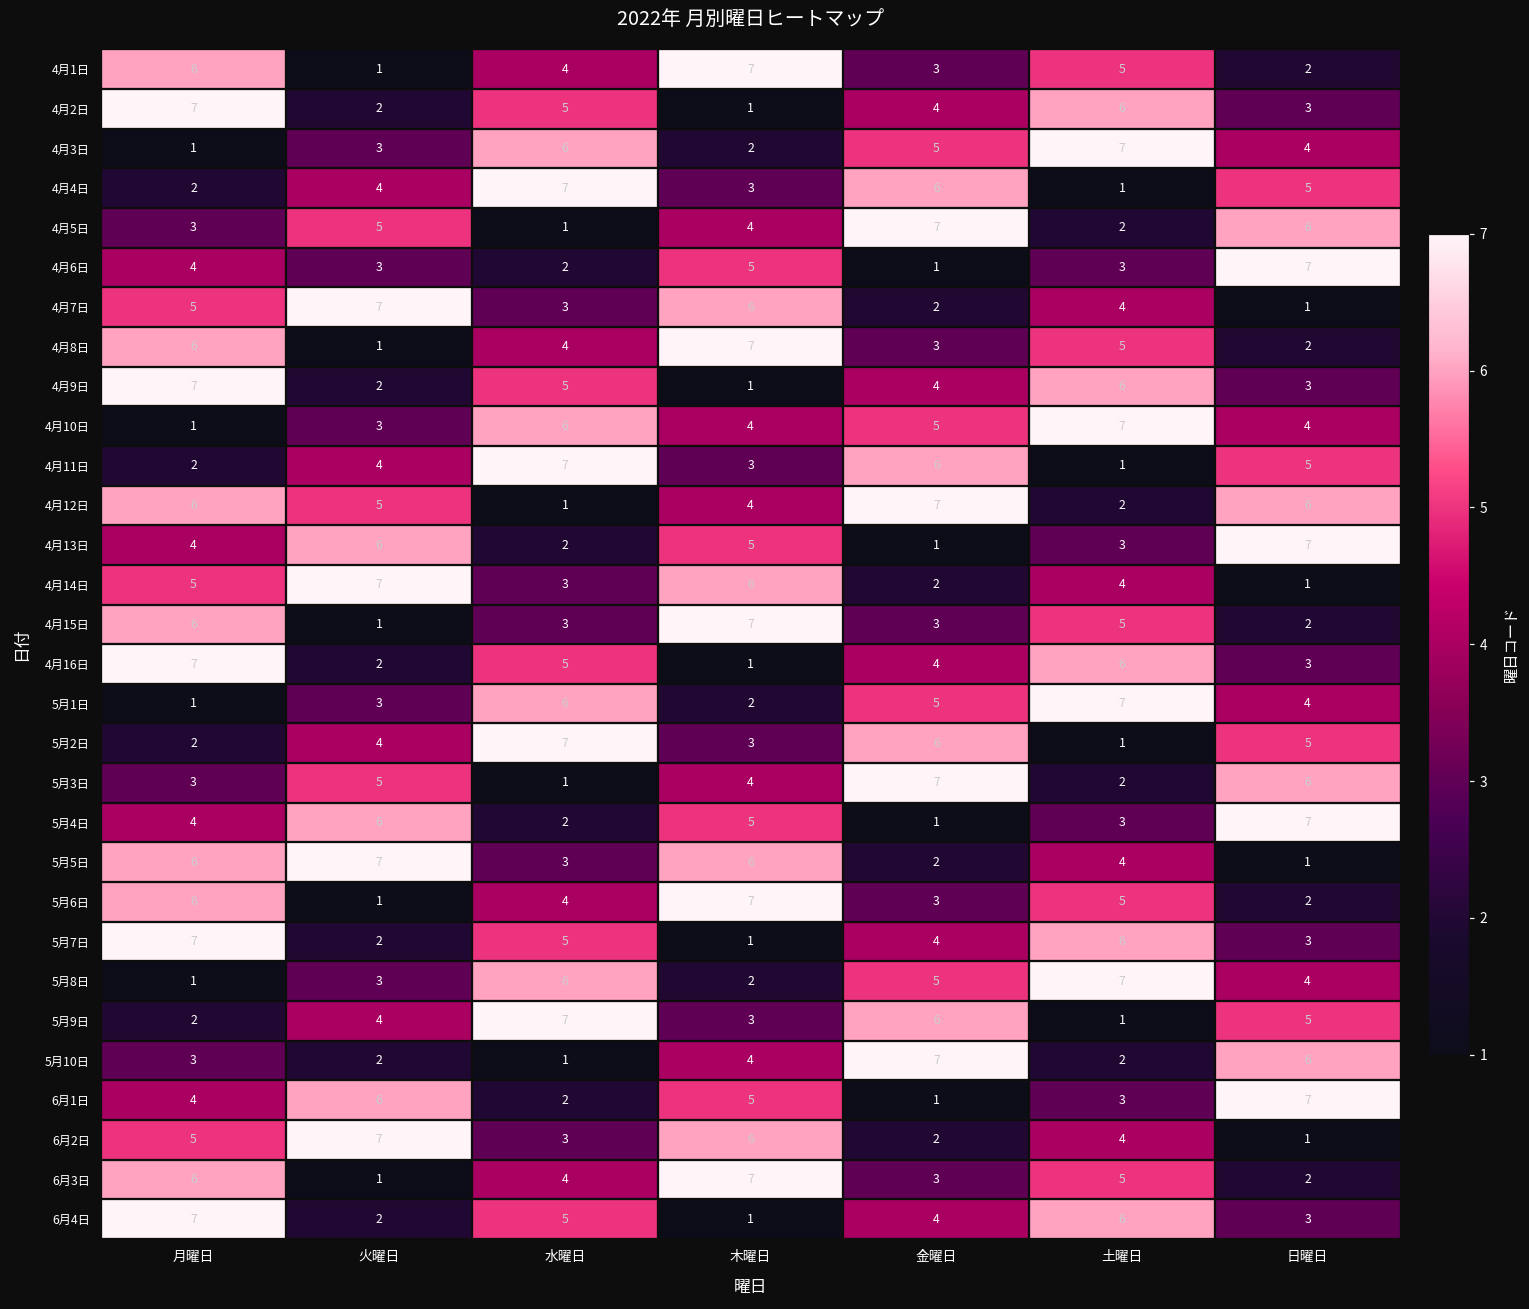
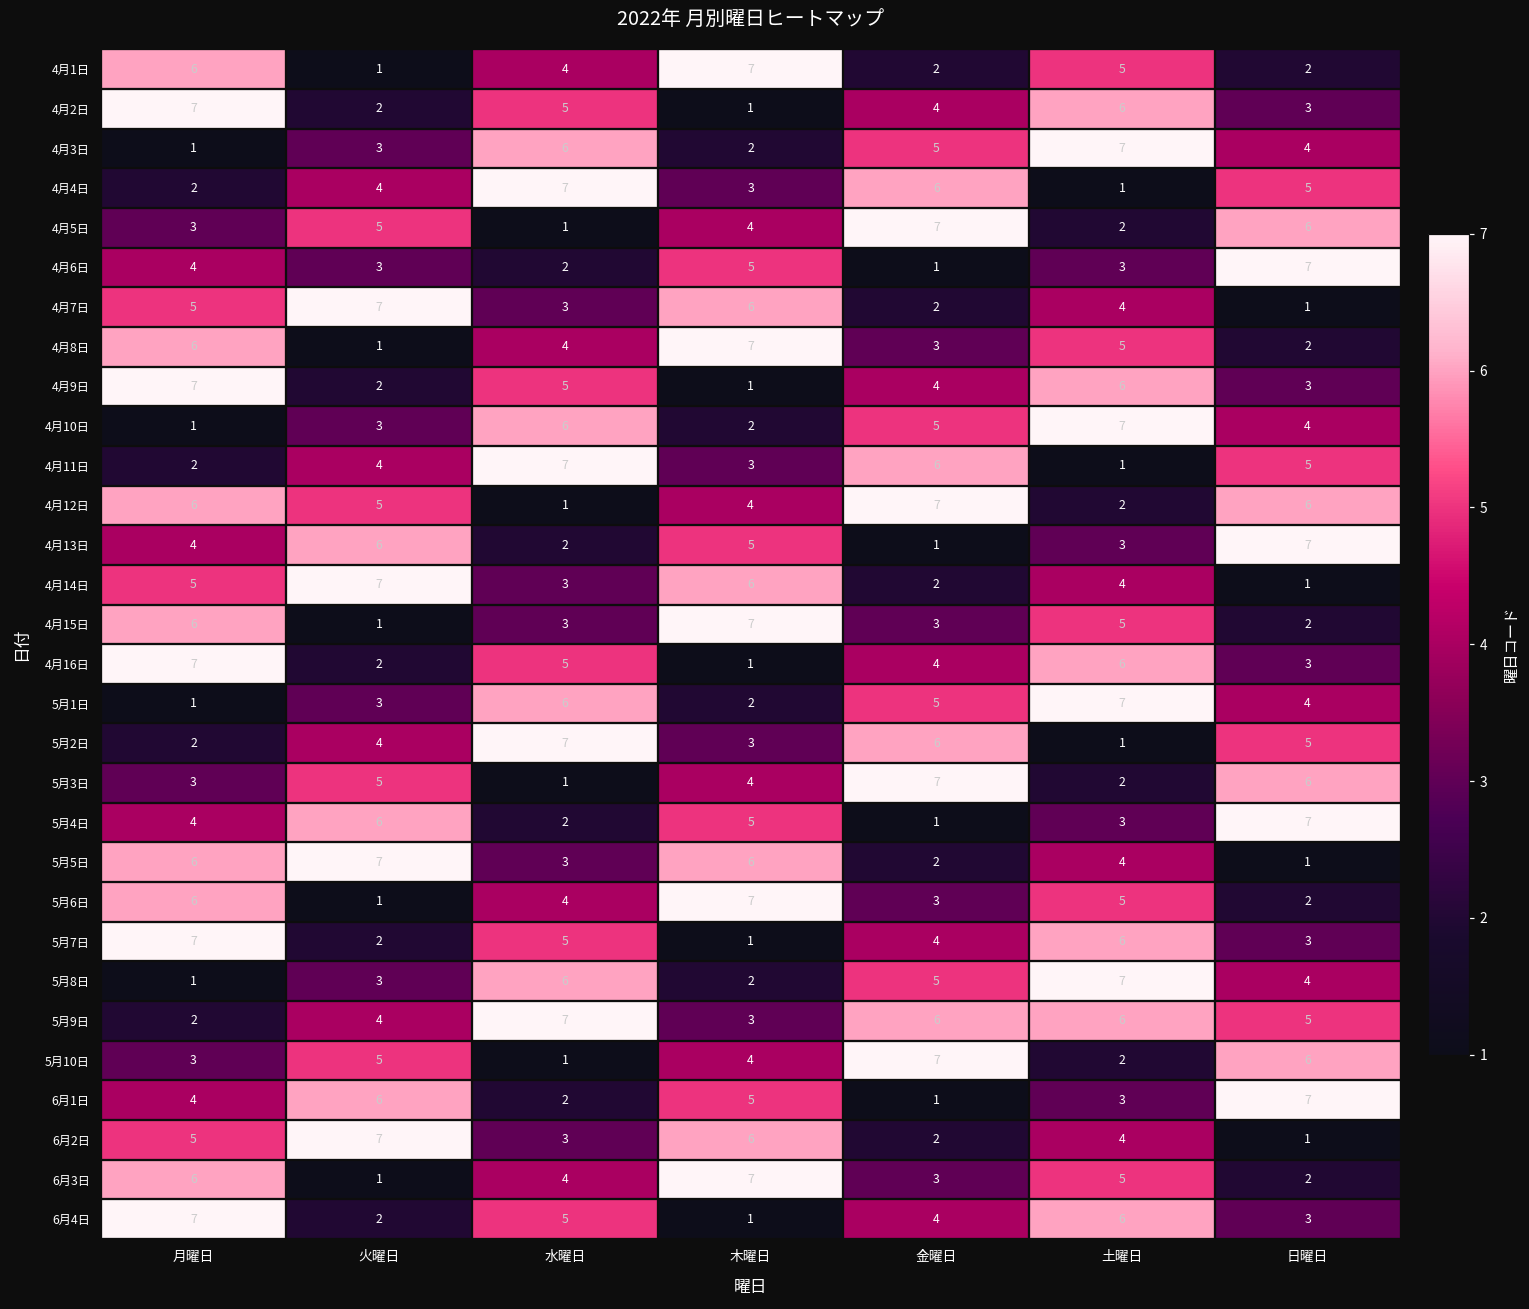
  {
    "4月1日": {
      "月曜日": 6,
      "火曜日": 1,
      "水曜日": 4,
      "木曜日": 7,
-     "金曜日": 3,
+     "金曜日": 2,
      "土曜日": 5,
      "日曜日": 2
    },
    "4月10日": {
      "月曜日": 1,
      "火曜日": 3,
      "水曜日": 6,
-     "木曜日": 4,
+     "木曜日": 2,
      "金曜日": 5,
      "土曜日": 7,
      "日曜日": 4
    },
    "5月9日": {
      "月曜日": 2,
      "火曜日": 4,
      "水曜日": 7,
      "木曜日": 3,
      "金曜日": 6,
-     "土曜日": 1,
+     "土曜日": 6,
      "日曜日": 5
    },
    "5月10日": {
      "月曜日": 3,
-     "火曜日": 2,
+     "火曜日": 5,
      "水曜日": 1,
      "木曜日": 4,
      "金曜日": 7,
      "土曜日": 2,
      "日曜日": 6
    }
  }
